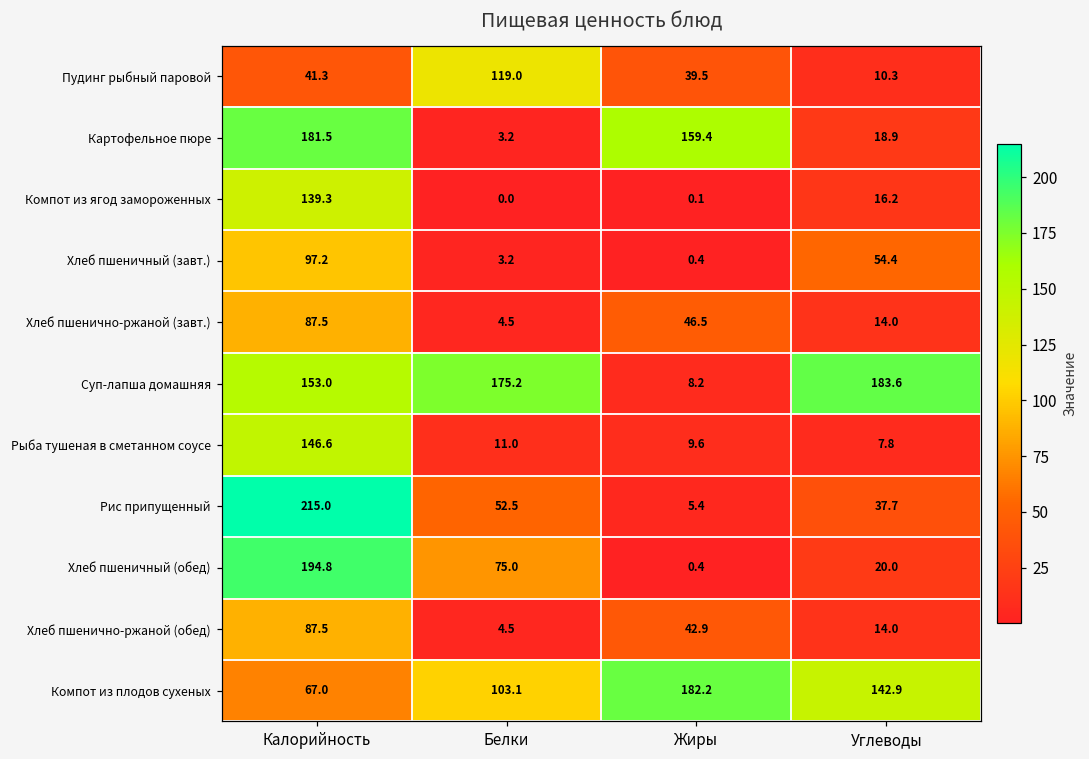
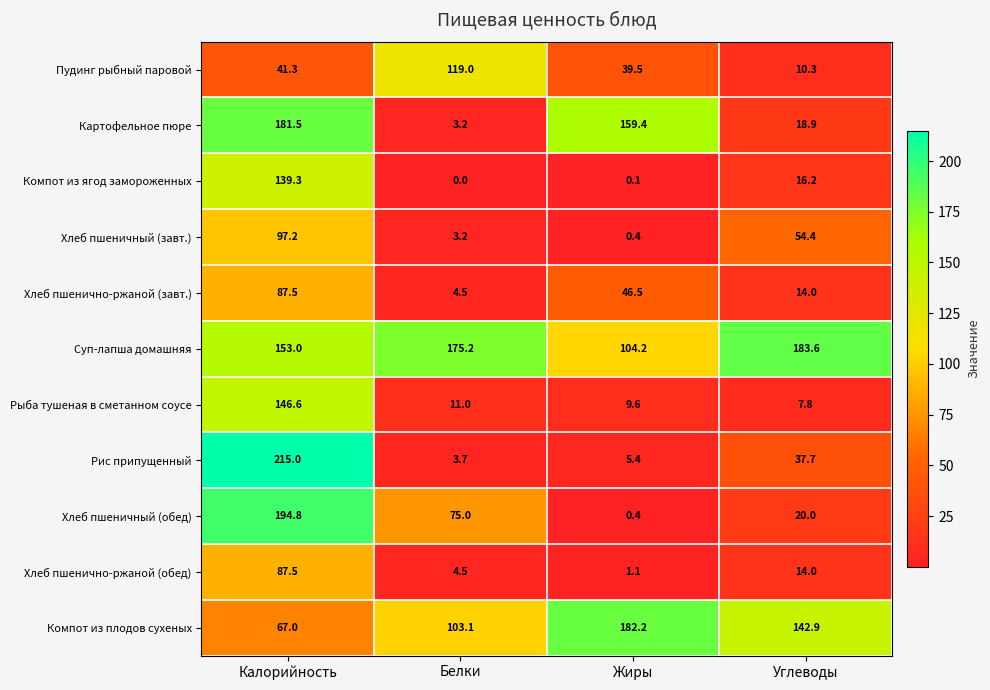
  {
    "Пудинг рыбный паровой": {
      "Калорийность": 41.3,
      "Белки": 119.0,
      "Жиры": 39.5,
      "Углеводы": 10.3
    },
    "Картофельное пюре": {
      "Калорийность": 181.5,
      "Белки": 3.2,
      "Жиры": 159.4,
      "Углеводы": 18.9
    },
    "Компот из ягод замороженных": {
      "Калорийность": 139.3,
      "Белки": 0.0,
      "Жиры": 0.1,
      "Углеводы": 16.2
    },
    "Хлеб пшеничный (завт.)": {
      "Калорийность": 97.2,
      "Белки": 3.2,
      "Жиры": 0.4,
      "Углеводы": 54.4
    },
    "Хлеб пшенично-ржаной (завт.)": {
      "Калорийность": 87.5,
      "Белки": 4.5,
      "Жиры": 46.5,
      "Углеводы": 14.0
    },
    "Суп-лапша домашняя": {
      "Калорийность": 153.0,
      "Белки": 175.2,
-     "Жиры": 8.2,
+     "Жиры": 104.2,
      "Углеводы": 183.6
    },
    "Рыба тушеная в сметанном соусе": {
      "Калорийность": 146.6,
      "Белки": 11.0,
      "Жиры": 9.6,
      "Углеводы": 7.8
    },
    "Рис припущенный": {
      "Калорийность": 215.0,
-     "Белки": 52.5,
+     "Белки": 3.7,
      "Жиры": 5.4,
      "Углеводы": 37.7
    },
    "Хлеб пшеничный (обед)": {
      "Калорийность": 194.8,
      "Белки": 75.0,
      "Жиры": 0.4,
      "Углеводы": 20.0
    },
    "Хлеб пшенично-ржаной (обед)": {
      "Калорийность": 87.5,
      "Белки": 4.5,
-     "Жиры": 42.9,
+     "Жиры": 1.1,
      "Углеводы": 14.0
    },
    "Компот из плодов сухеных": {
      "Калорийность": 67.0,
      "Белки": 103.1,
      "Жиры": 182.2,
      "Углеводы": 142.9
    }
  }
